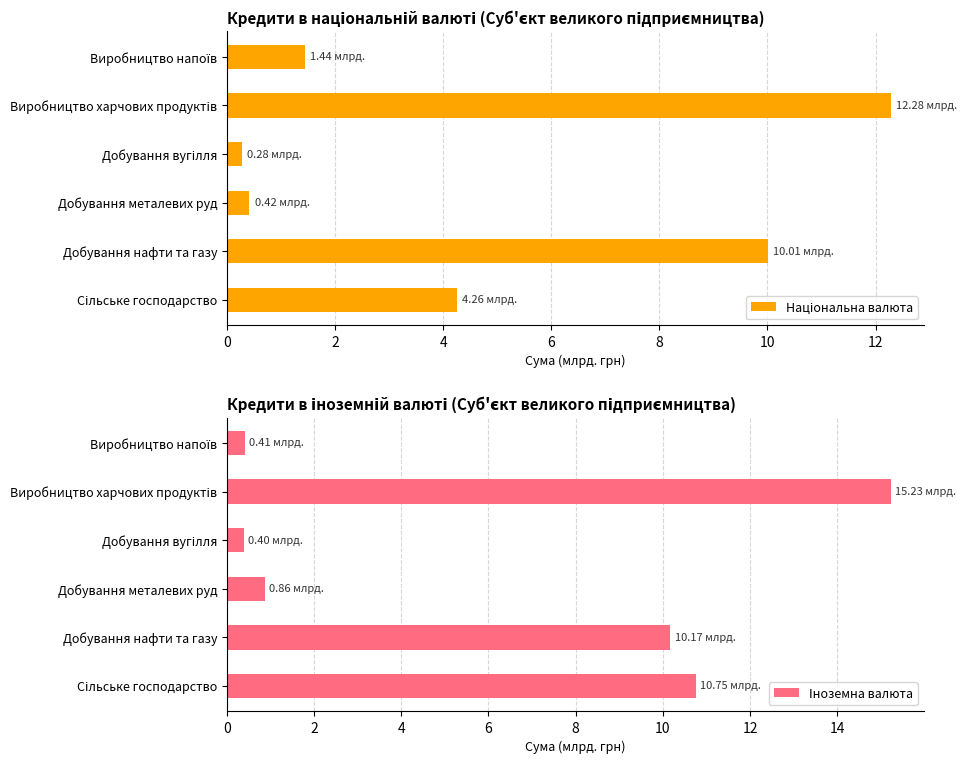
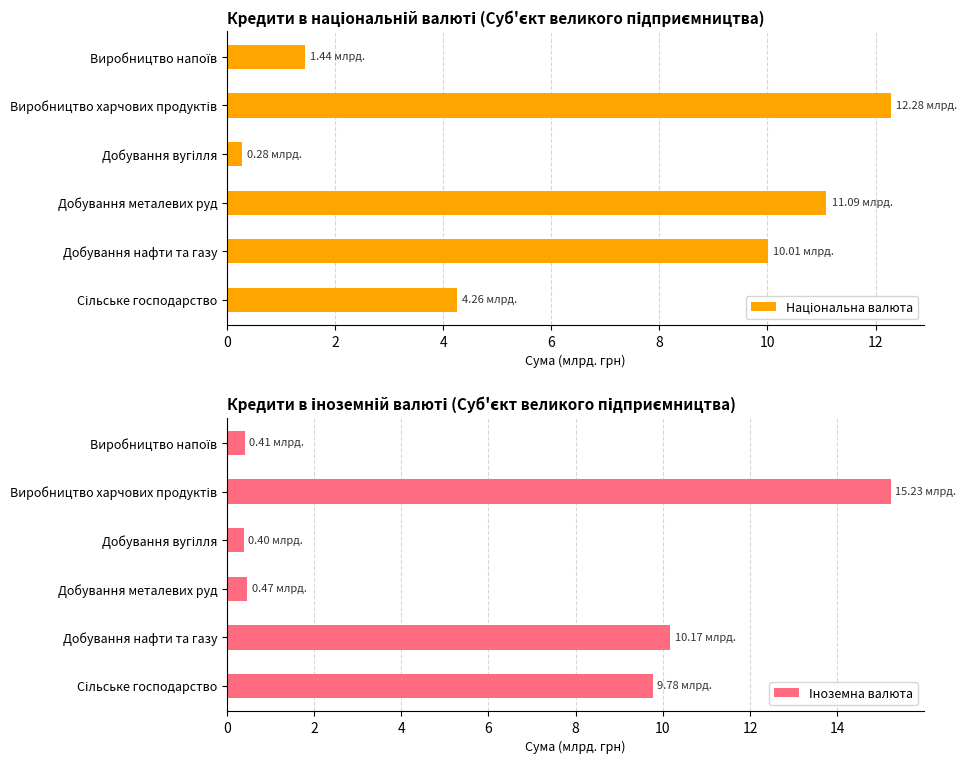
  {
    "Кредити в національній валюті (Суб'єкт великого підприємництва)": {
      "Виробництво напоїв": 1.44,
      "Виробництво харчових продуктів": 12.28,
      "Добування вугілля": 0.28,
-     "Добування металевих руд": 0.42,
+     "Добування металевих руд": 11.09,
      "Добування нафти та газу": 10.01,
      "Сільське господарство": 4.26
    },
    "Кредити в іноземній валюті (Суб'єкт великого підприємництва)": {
      "Виробництво напоїв": 0.41,
      "Виробництво харчових продуктів": 15.23,
      "Добування вугілля": 0.40,
-     "Добування металевих руд": 0.86,
+     "Добування металевих руд": 0.47,
      "Добування нафти та газу": 10.17,
-     "Сільське господарство": 10.75
+     "Сільське господарство": 9.78
    }
  }
